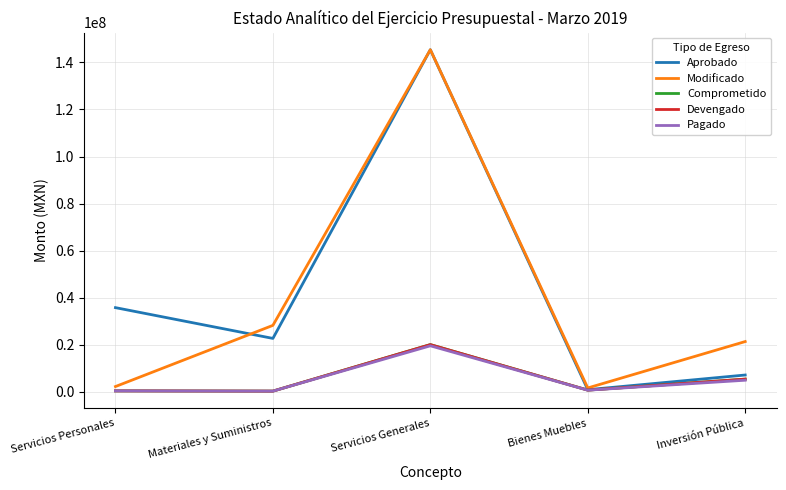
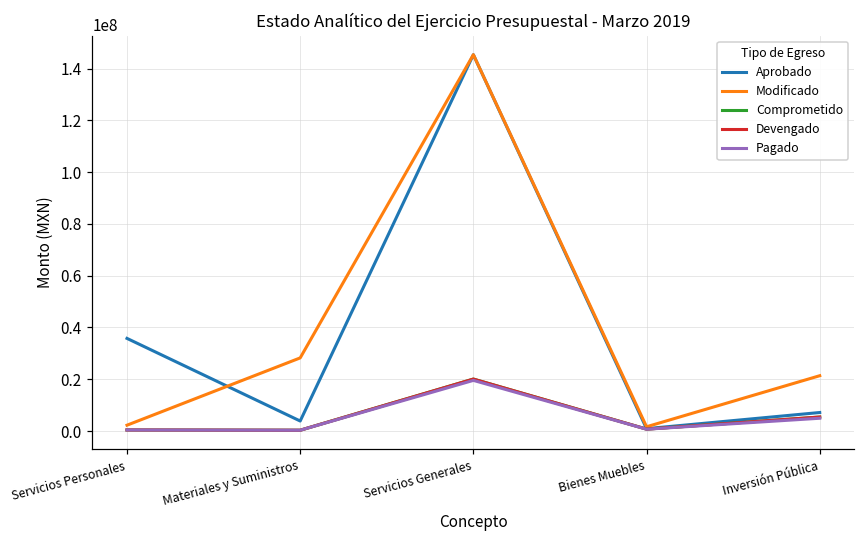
  {
    "Aprobado": {
      "Servicios Personales": 36000000,
-     "Materiales y Suministros": 23000000,
+     "Materiales y Suministros": 4000000,
      "Inversión Pública": 7000000
    },
    "Modificado": {
      "Servicios Personales": 2000000,
      "Materiales y Suministros": 28000000,
      "Inversión Pública": 21000000
    }
  }
